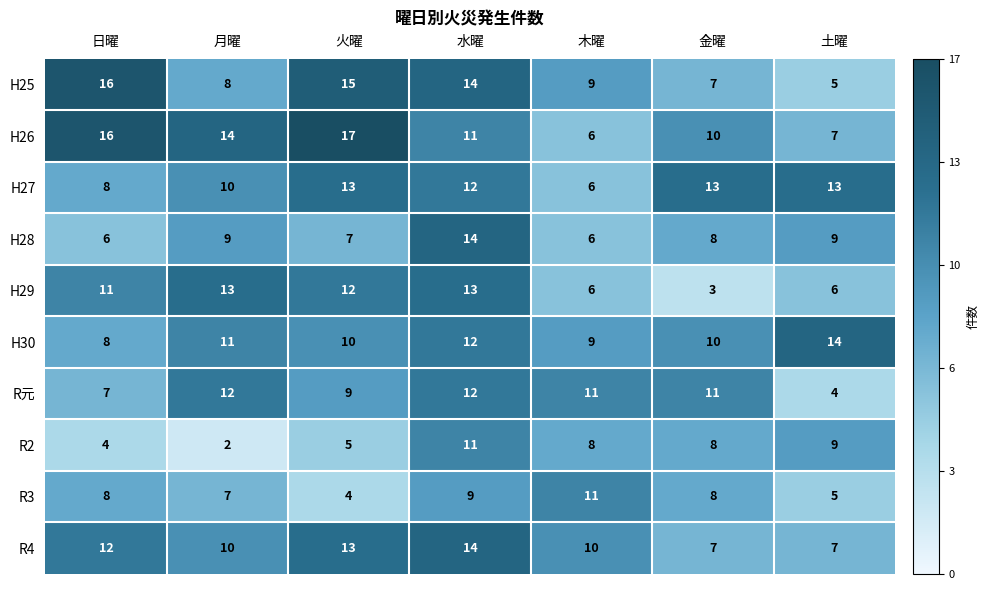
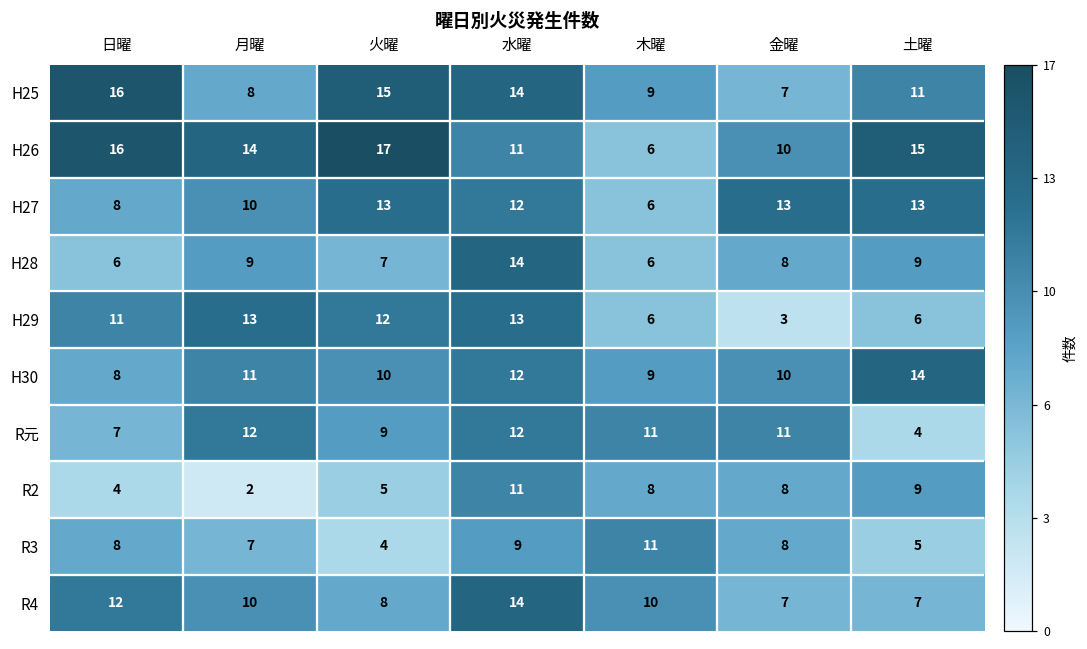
  {
    "H25": {
      "日曜": 16,
      "月曜": 8,
      "火曜": 15,
      "水曜": 14,
      "木曜": 9,
      "金曜": 7,
-     "土曜": 5
+     "土曜": 11
    },
    "H26": {
      "日曜": 16,
      "月曜": 14,
      "火曜": 17,
      "水曜": 11,
      "木曜": 6,
      "金曜": 10,
-     "土曜": 7
+     "土曜": 15
    },
    "H27": {
      "日曜": 8,
      "月曜": 10,
      "火曜": 13,
      "水曜": 12,
      "木曜": 6,
      "金曜": 13,
      "土曜": 13
    },
    "H28": {
      "日曜": 6,
      "月曜": 9,
      "火曜": 7,
      "水曜": 14,
      "木曜": 6,
      "金曜": 8,
      "土曜": 9
    },
    "H29": {
      "日曜": 11,
      "月曜": 13,
      "火曜": 12,
      "水曜": 13,
      "木曜": 6,
      "金曜": 3,
      "土曜": 6
    },
    "H30": {
      "日曜": 8,
      "月曜": 11,
      "火曜": 10,
      "水曜": 12,
      "木曜": 9,
      "金曜": 10,
      "土曜": 14
    },
    "R元": {
      "日曜": 7,
      "月曜": 12,
      "火曜": 9,
      "水曜": 12,
      "木曜": 11,
      "金曜": 11,
      "土曜": 4
    },
    "R2": {
      "日曜": 4,
      "月曜": 2,
      "火曜": 5,
      "水曜": 11,
      "木曜": 8,
      "金曜": 8,
      "土曜": 9
    },
    "R3": {
      "日曜": 8,
      "月曜": 7,
      "火曜": 4,
      "水曜": 9,
      "木曜": 11,
      "金曜": 8,
      "土曜": 5
    },
    "R4": {
      "日曜": 12,
      "月曜": 10,
-     "火曜": 13,
+     "火曜": 8,
      "水曜": 14,
      "木曜": 10,
      "金曜": 7,
      "土曜": 7
    }
  }
